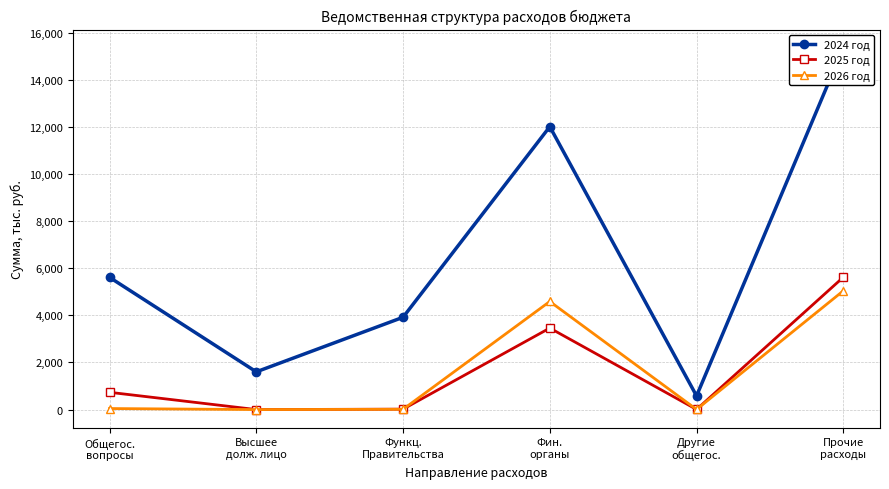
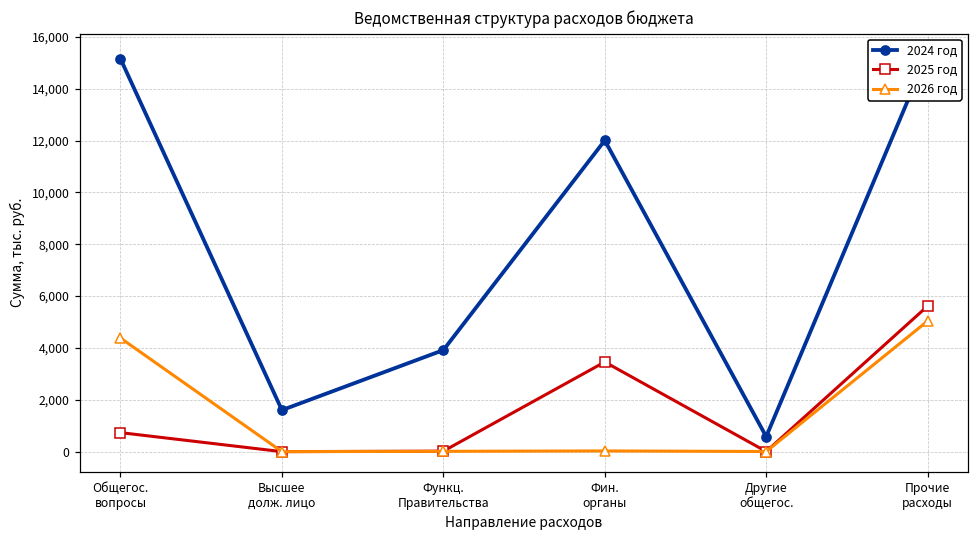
  {
    "2024 год": {
-     "Общегос. вопросы": "5,600",
+     "Общегос. вопросы": "15,200",
      "Высшее долж. лицо": "1,600",
      "Функц. Правительства": "3,900",
      "Фин. органы": "12,000",
      "Другие общегос.": "600"
    },
    "2025 год": {
      "Общегос. вопросы": "700",
      "Фин. органы": "3,500",
      "Прочие расходы": "5,600"
    },
    "2026 год": {
-     "Общегос. вопросы": "0",
-     "Фин. органы": "4,600",
+     "Общегос. вопросы": "4,400",
+     "Фин. органы": "0",
      "Прочие расходы": "5,000"
    }
  }
